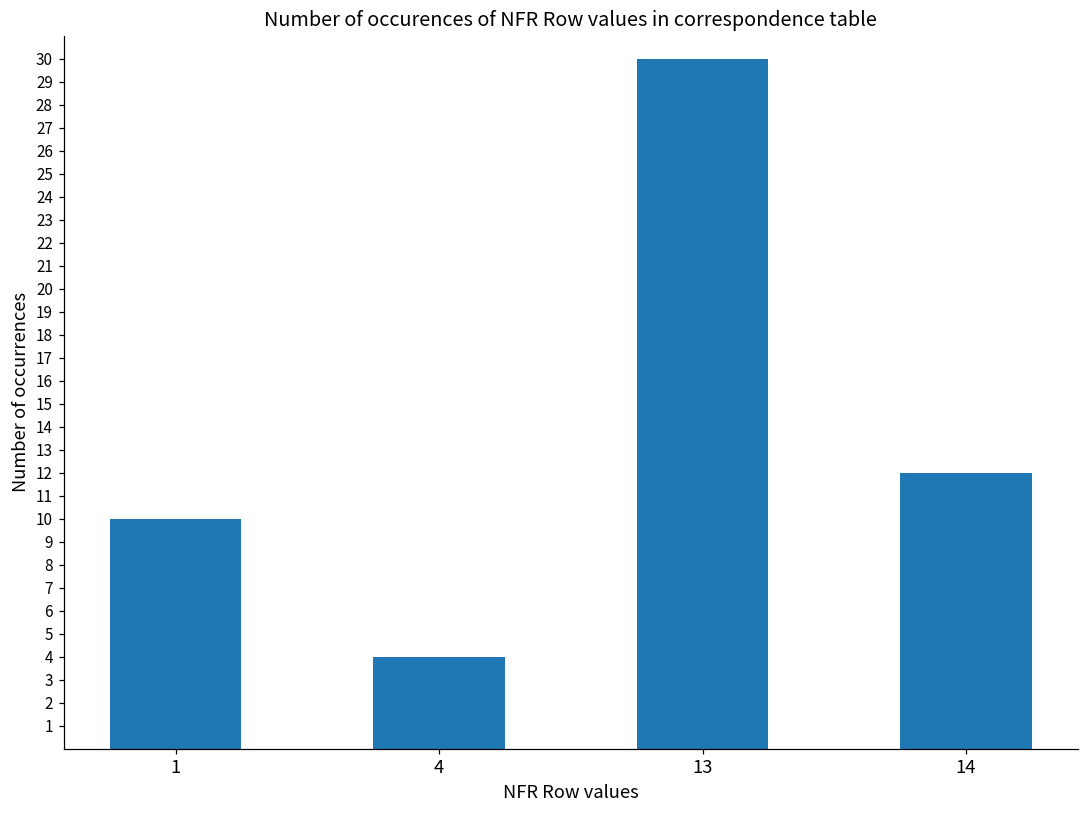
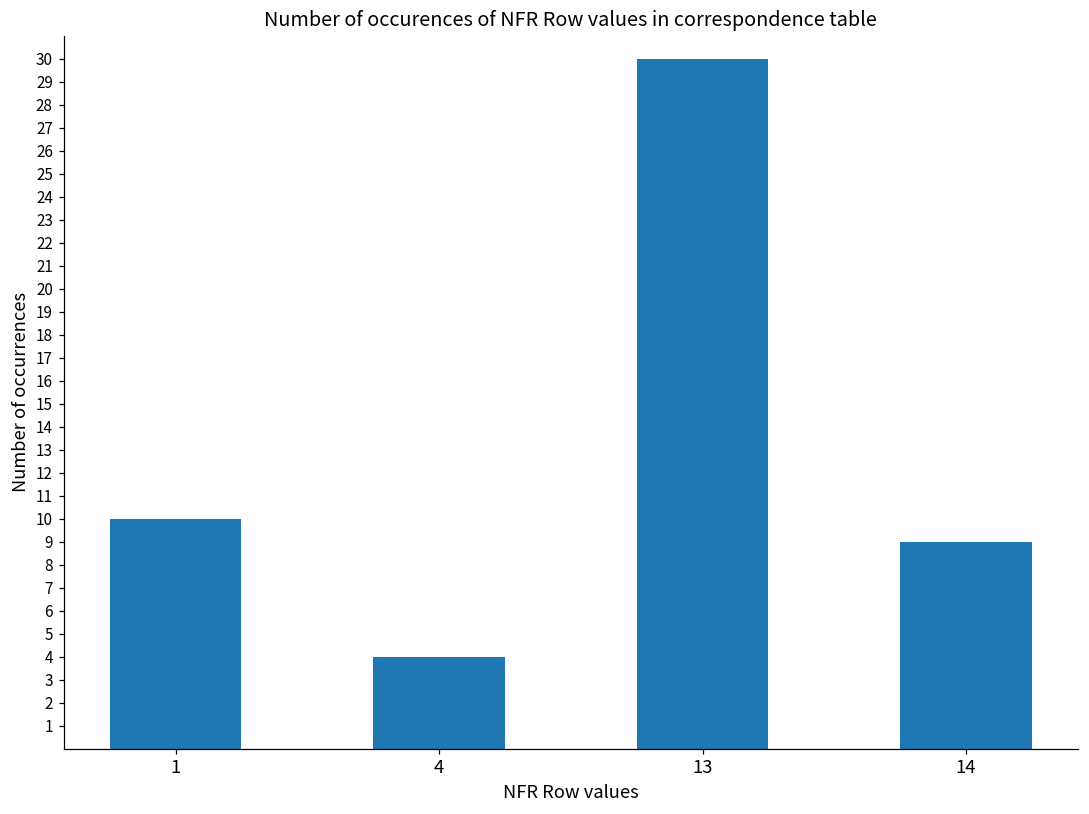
  {
    "1": 10,
    "4": 4,
    "13": 30,
-   "14": 12
+   "14": 9
  }
